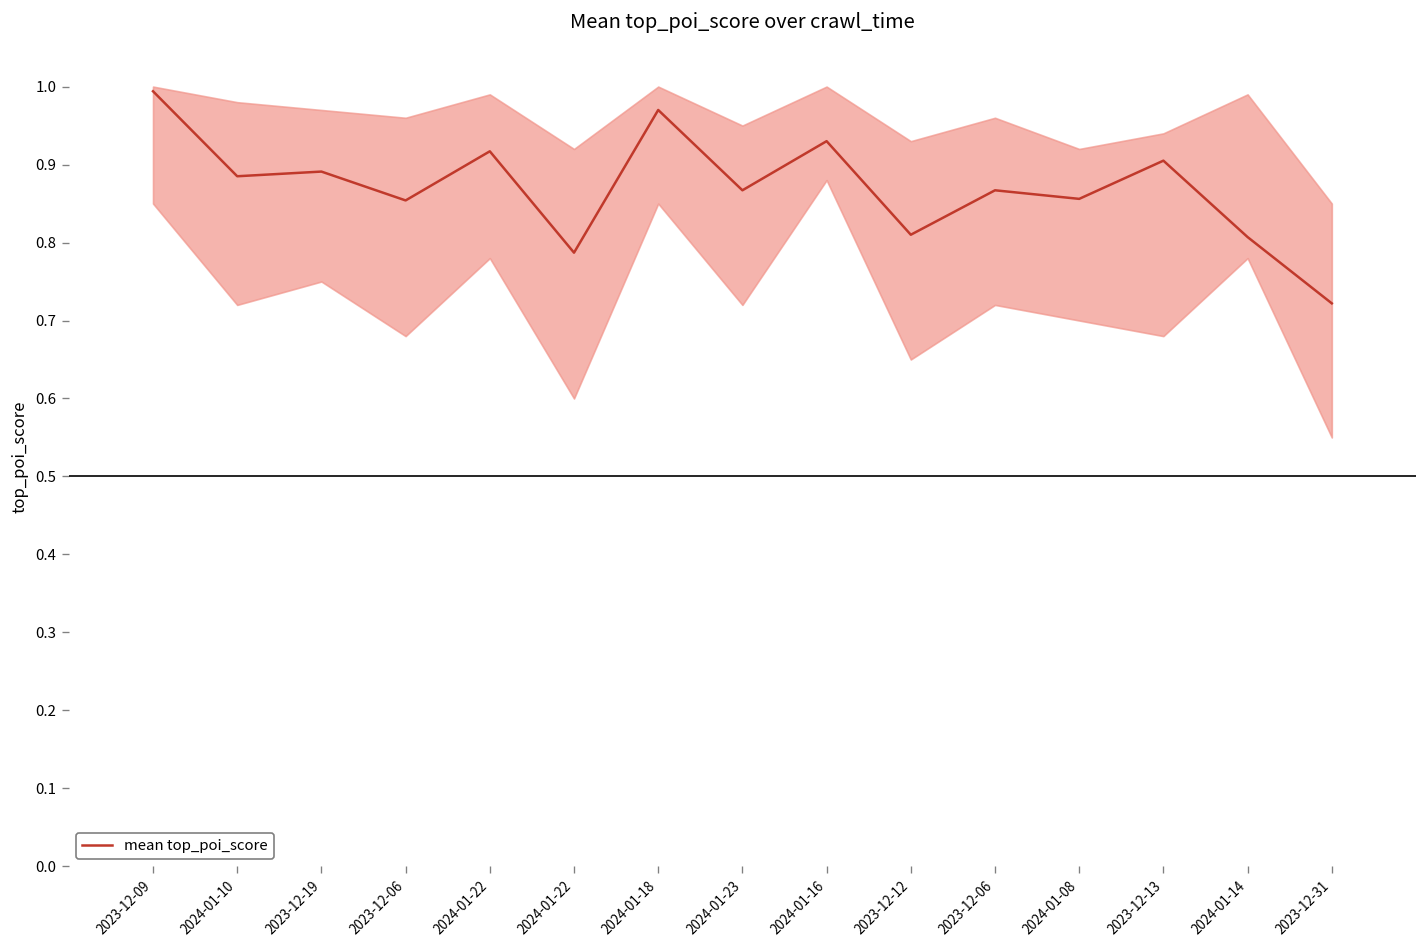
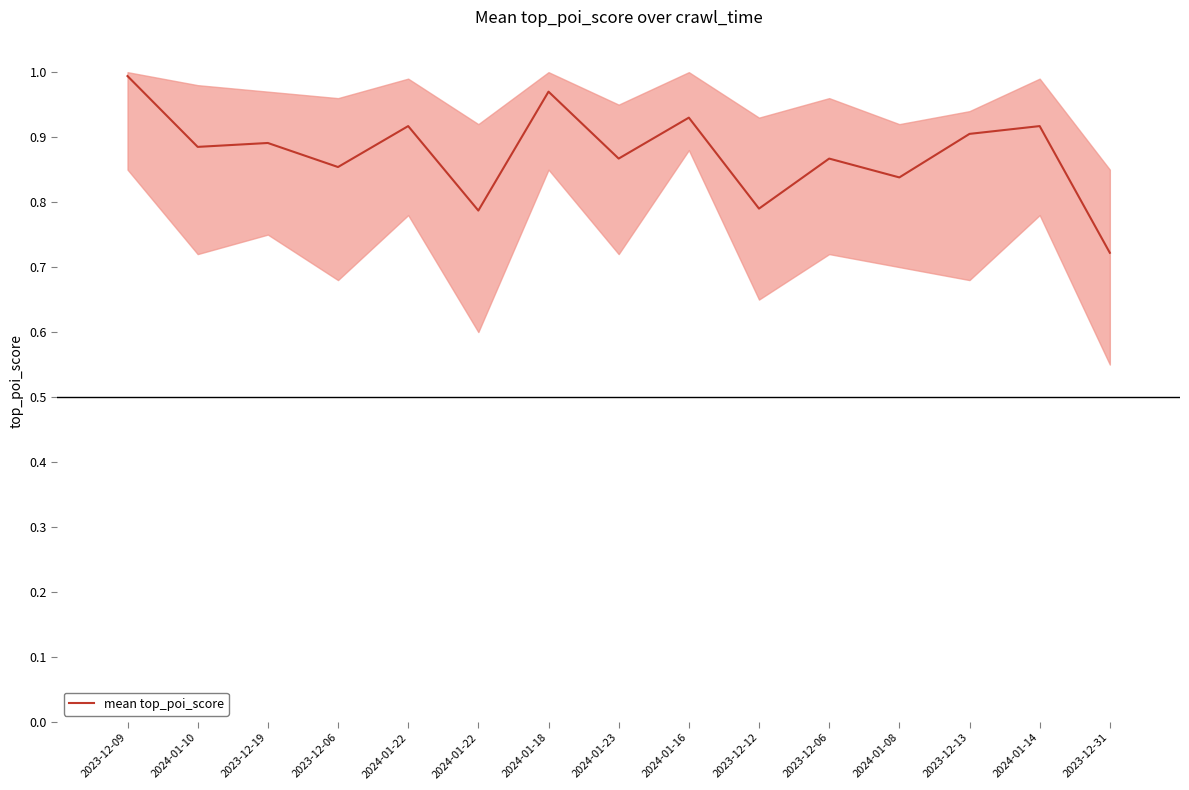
  {
    "mean top_poi_score": {
      "2023-12-09": 0.99,
      "2024-01-10": 0.89,
      "2023-12-19": 0.89,
      "2024-01-18": 0.97,
      "2024-01-23": 0.87,
      "2024-01-16": 0.93,
-     "2023-12-12": 0.81,
-     "2024-01-08": 0.86,
+     "2023-12-12": 0.79,
+     "2024-01-08": 0.84,
      "2023-12-13": 0.91,
-     "2024-01-14": 0.81,
+     "2024-01-14": 0.92,
      "2023-12-31": 0.72
    }
  }
